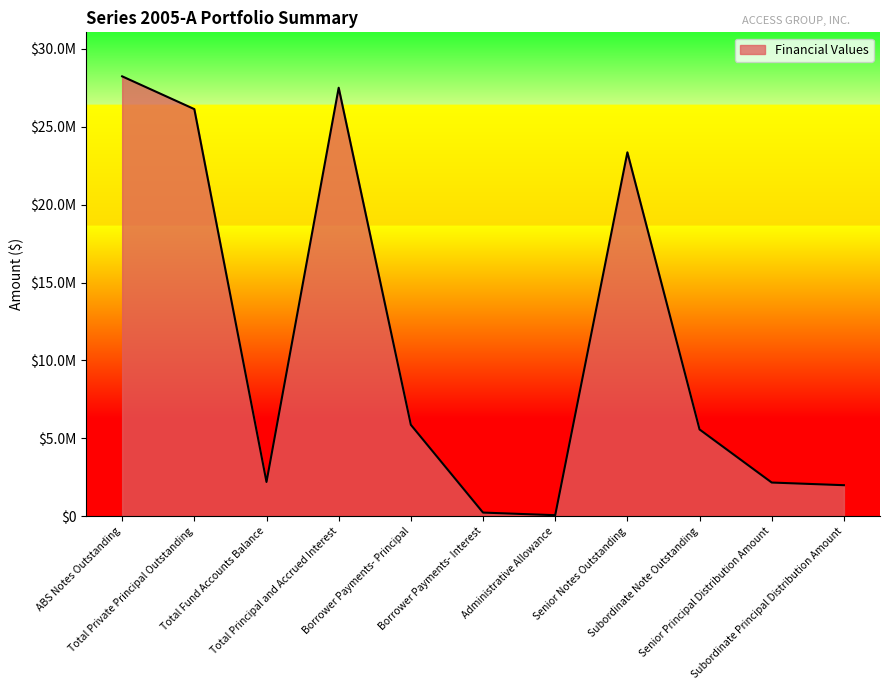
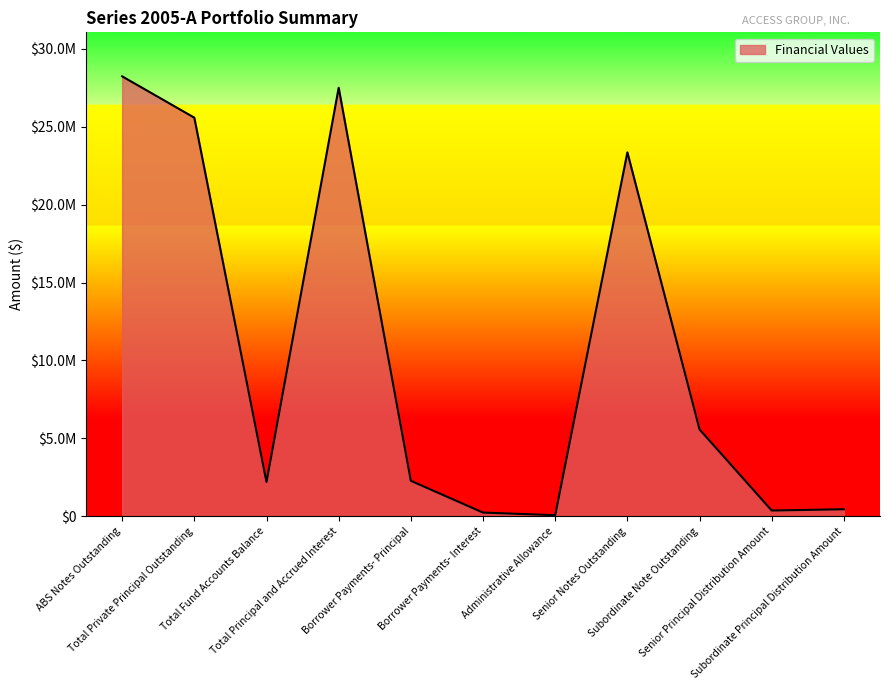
  {
    "ABS Notes Outstanding": "$28200000",
-   "Total Private Principal Outstanding": "$26100000",
+   "Total Private Principal Outstanding": "$25600000",
    "Total Fund Accounts Balance": "$2200000",
    "Total Principal and Accrued Interest": "$27500000",
-   "Borrower Payments- Principal": "$5900000",
+   "Borrower Payments- Principal": "$2300000",
    "Borrower Payments- Interest": "$200000",
    "Administrative Allowance": "$100000",
    "Senior Notes Outstanding": "$23400000",
    "Subordinate Note Outstanding": "$5600000",
-   "Senior Principal Distribution Amount": "$2200000",
-   "Subordinate Principal Distribution Amount": "$2000000"
+   "Senior Principal Distribution Amount": "$400000",
+   "Subordinate Principal Distribution Amount": "$500000"
  }
